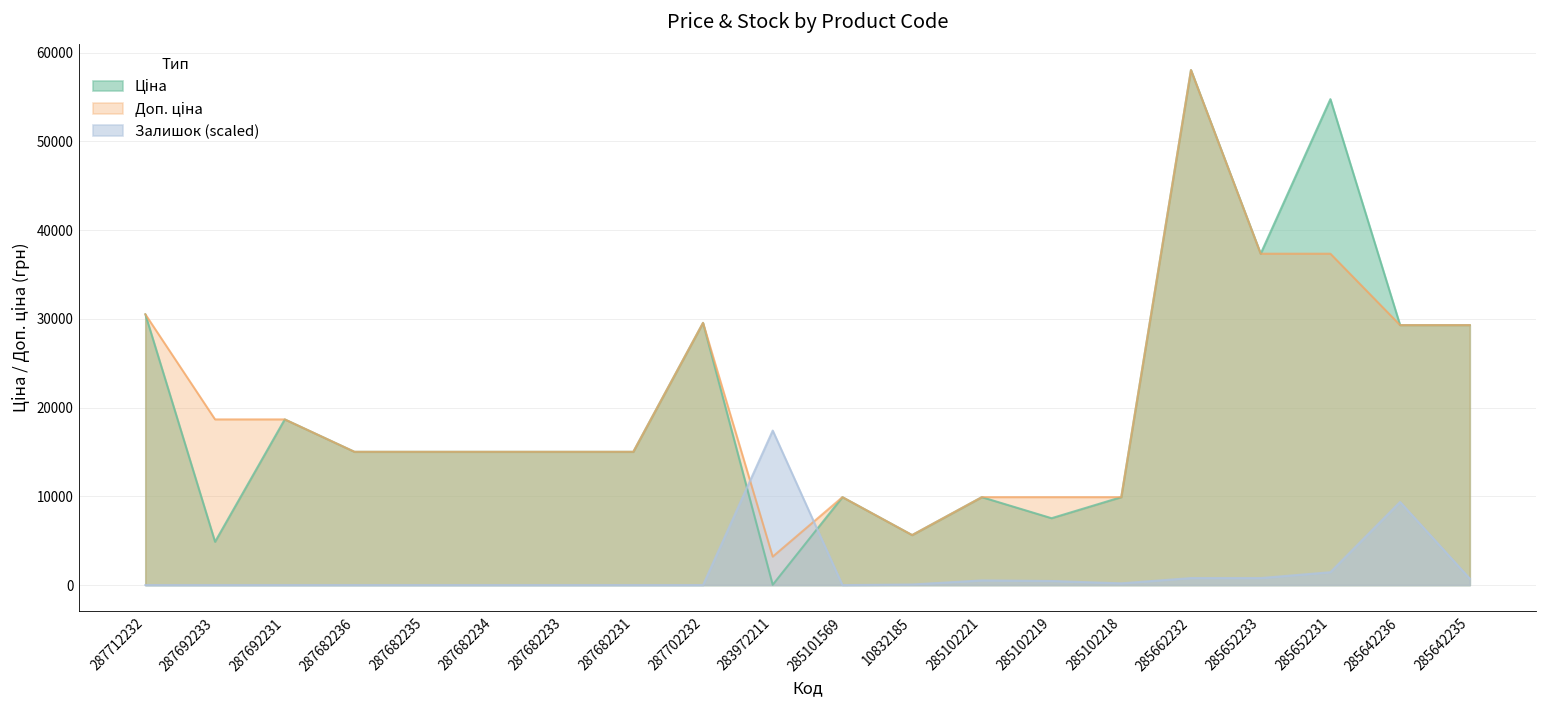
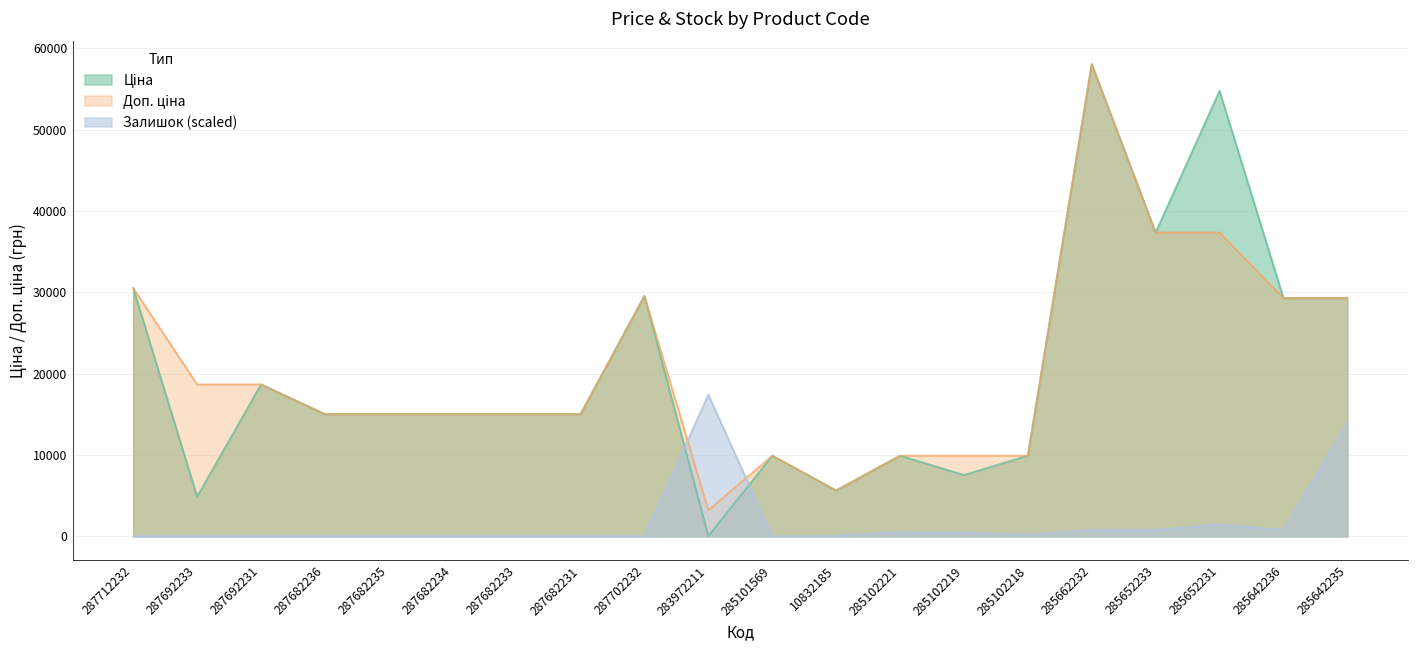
  {
    "Ціна": {
      "287692233": 5000,
      "283972211": 0,
      "285102219": 8000,
      "285652231": 55000
    },
    "Доп. ціна": {
      "287692233": 19000,
      "283972211": 3000,
      "285102219": 10000,
      "285652231": 37000
    },
    "Залишок (scaled)": {
      "287712232": 0,
      "287692233": 0,
      "287692231": 0,
      "287682236": 0,
      "287682235": 0,
      "287682234": 0,
      "287682233": 0,
      "287682231": 0,
      "287702232": 0,
      "283972211": 17000,
      "285101569": 0,
      "10832185": 0,
      "285102221": 1000,
      "285102219": 0,
      "285102218": 0,
      "285662232": 1000,
      "285652233": 1000,
      "285652231": 1000,
-     "285642236": 9000,
-     "285642235": 1000
+     "285642236": 1000,
+     "285642235": 14000
    }
  }
